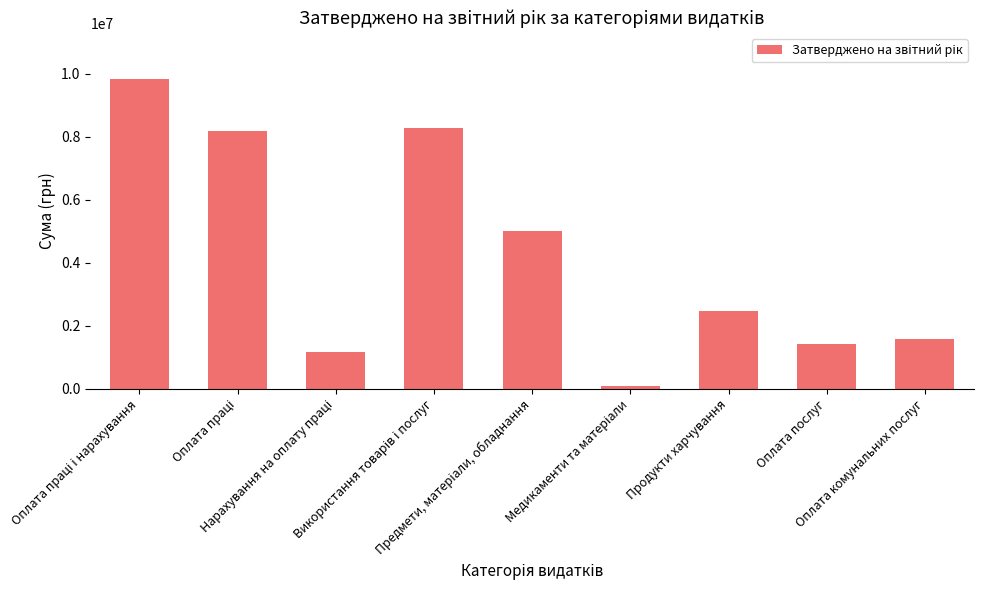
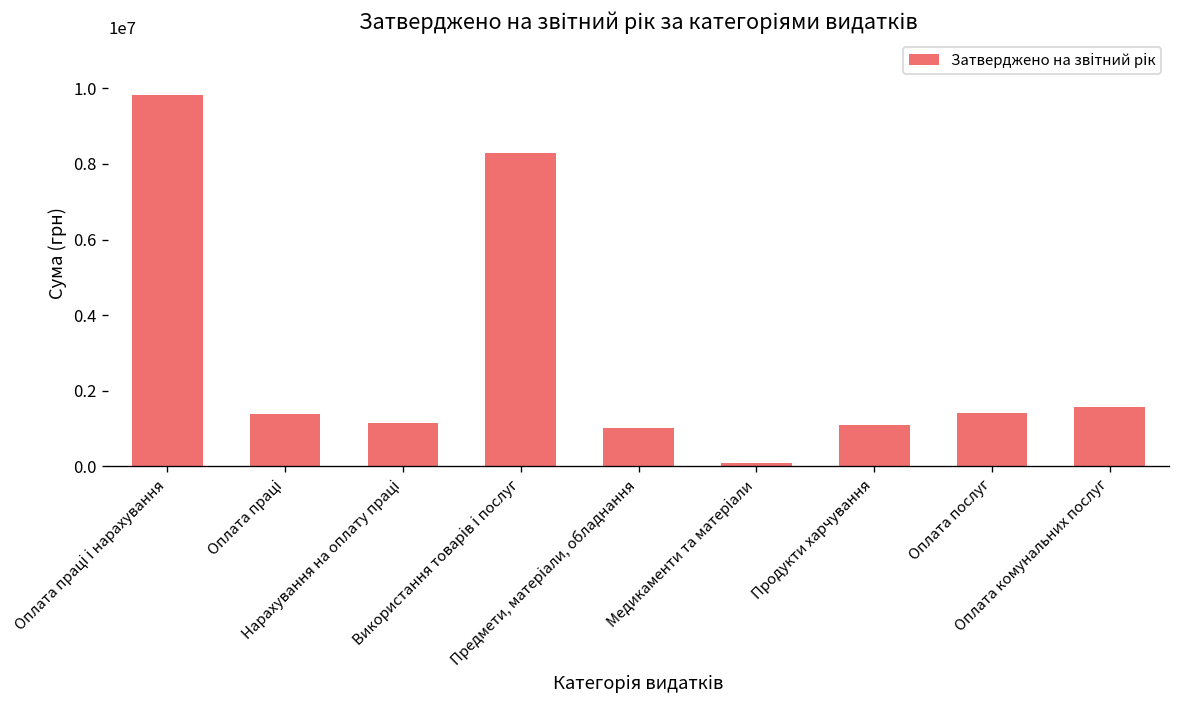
  {
    "Оплата праці і нарахування": 9800000,
-   "Оплата праці": 8200000,
+   "Оплата праці": 1400000,
    "Нарахування на оплату праці": 1200000,
    "Використання товарів і послуг": 8300000,
-   "Предмети, матеріали, обладнання": 5000000,
+   "Предмети, матеріали, обладнання": 1000000,
    "Медикаменти та матеріали": 100000,
-   "Продукти харчування": 2500000,
+   "Продукти харчування": 1100000,
    "Оплата послуг": 1400000,
    "Оплата комунальних послуг": 1600000
  }
